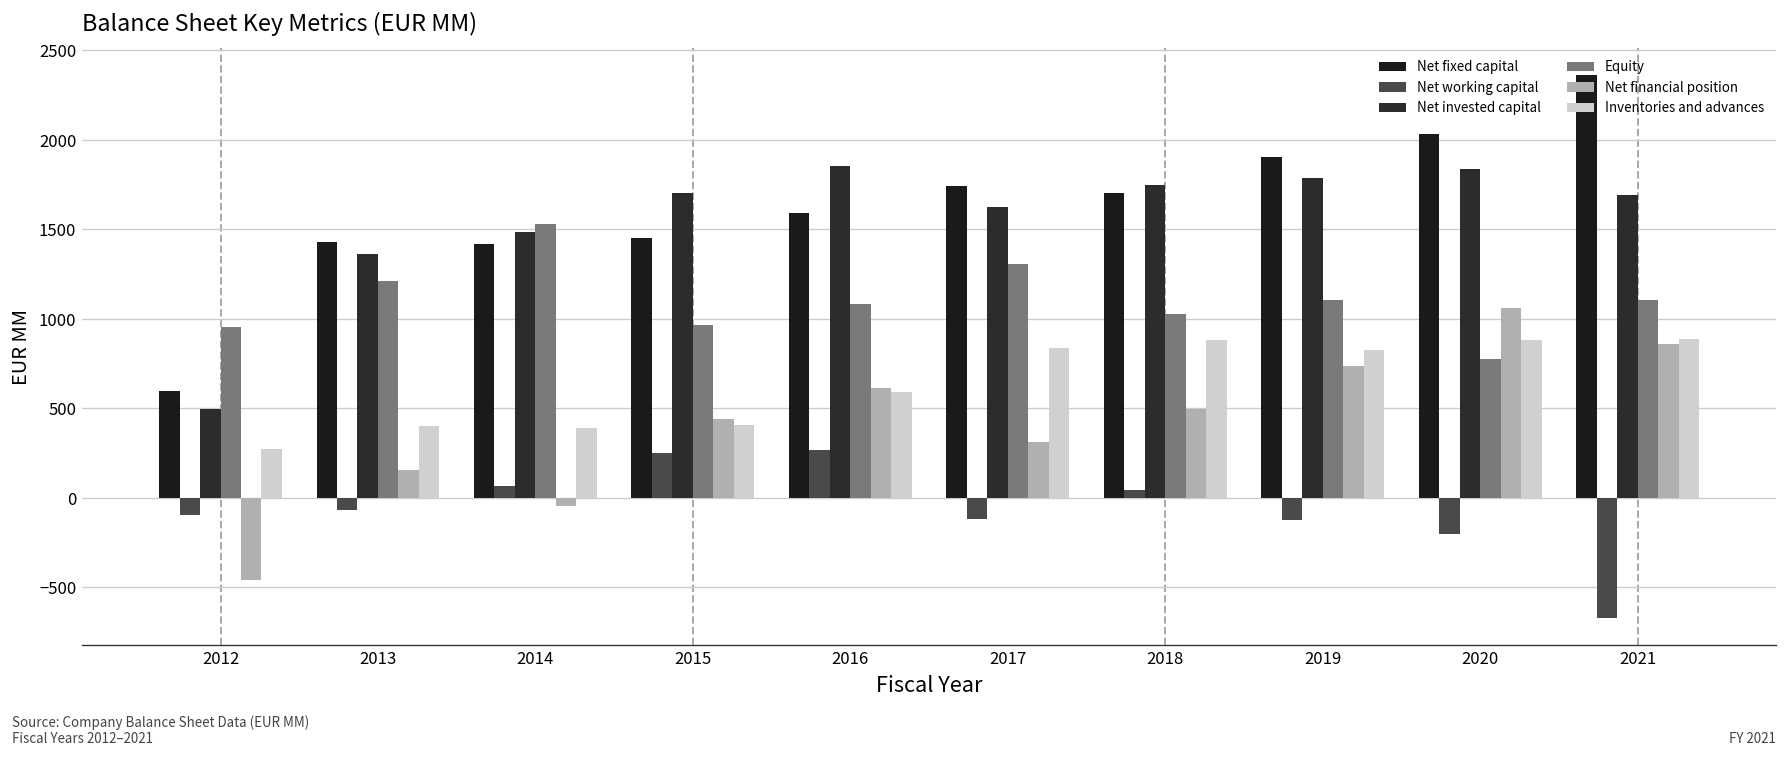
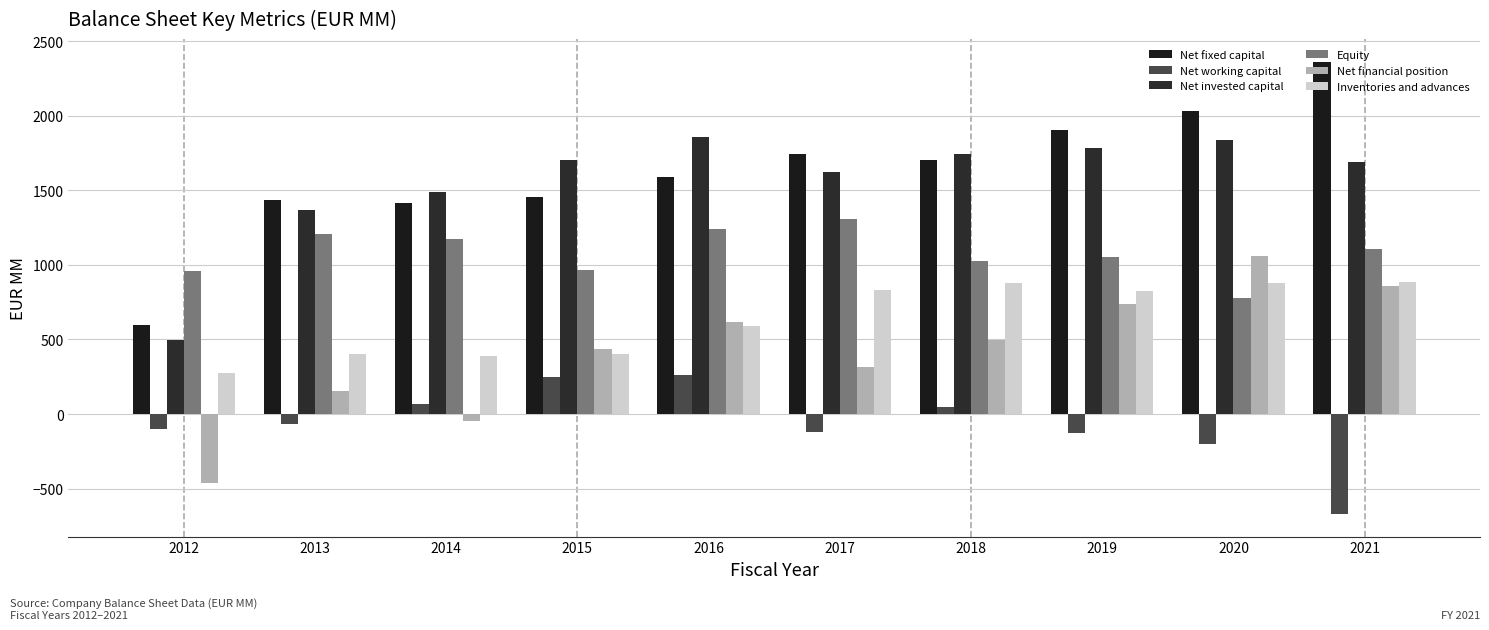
  {
    "Equity": {
      "2012": 960,
      "2013": 1210,
-     "2014": 1530,
+     "2014": 1170,
      "2015": 970,
-     "2016": 1080,
+     "2016": 1240,
      "2017": 1310,
      "2018": 1030,
-     "2019": 1110,
+     "2019": 1050,
      "2020": 780,
      "2021": 1110
    }
  }
